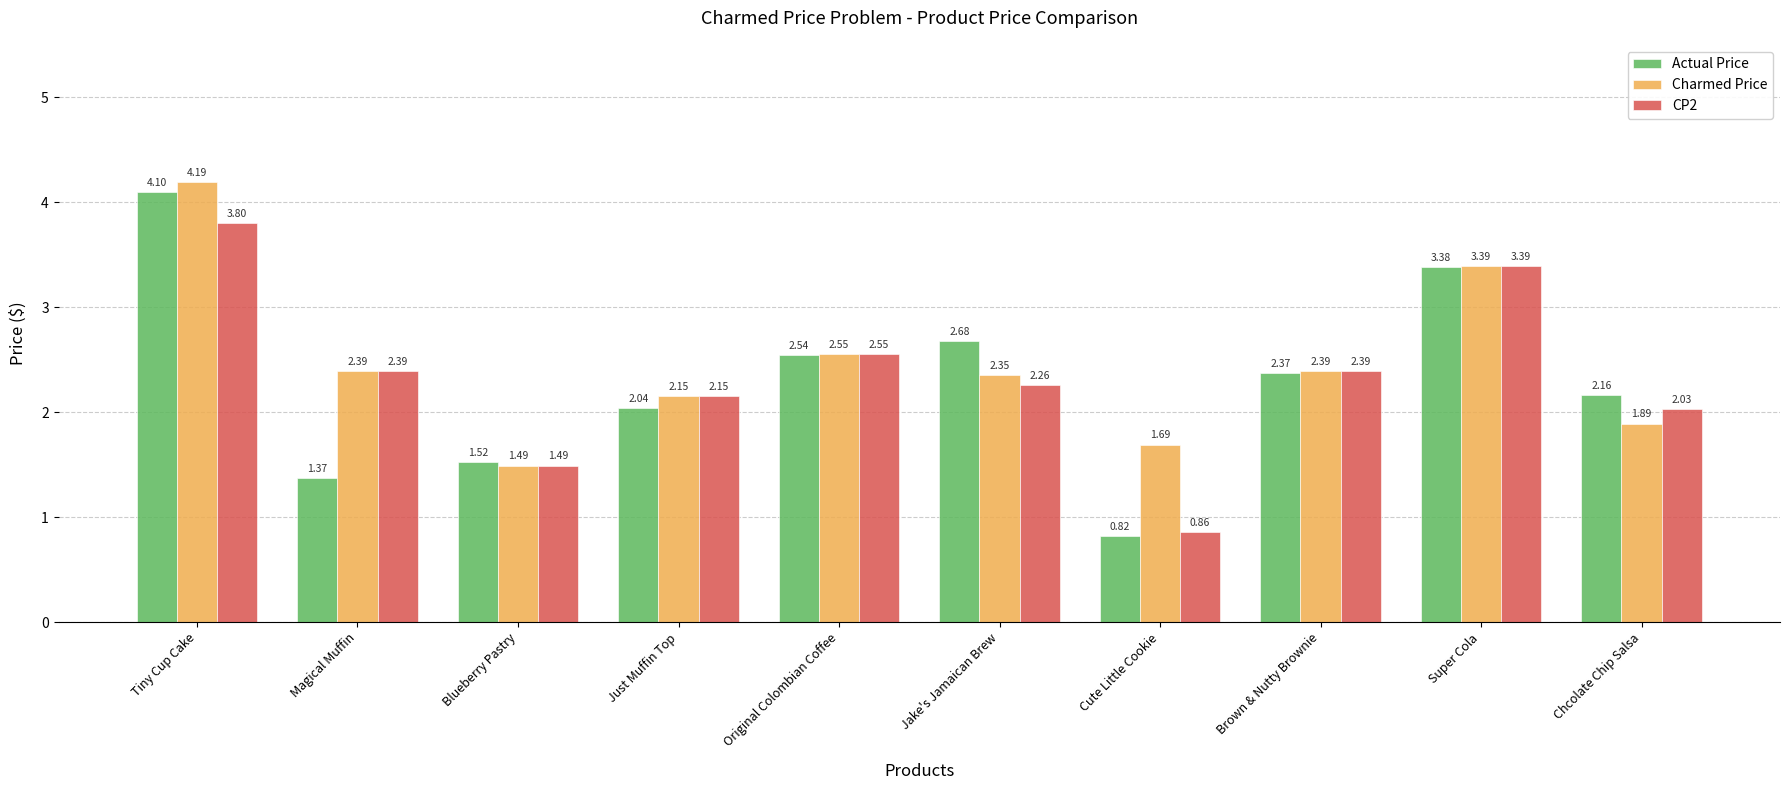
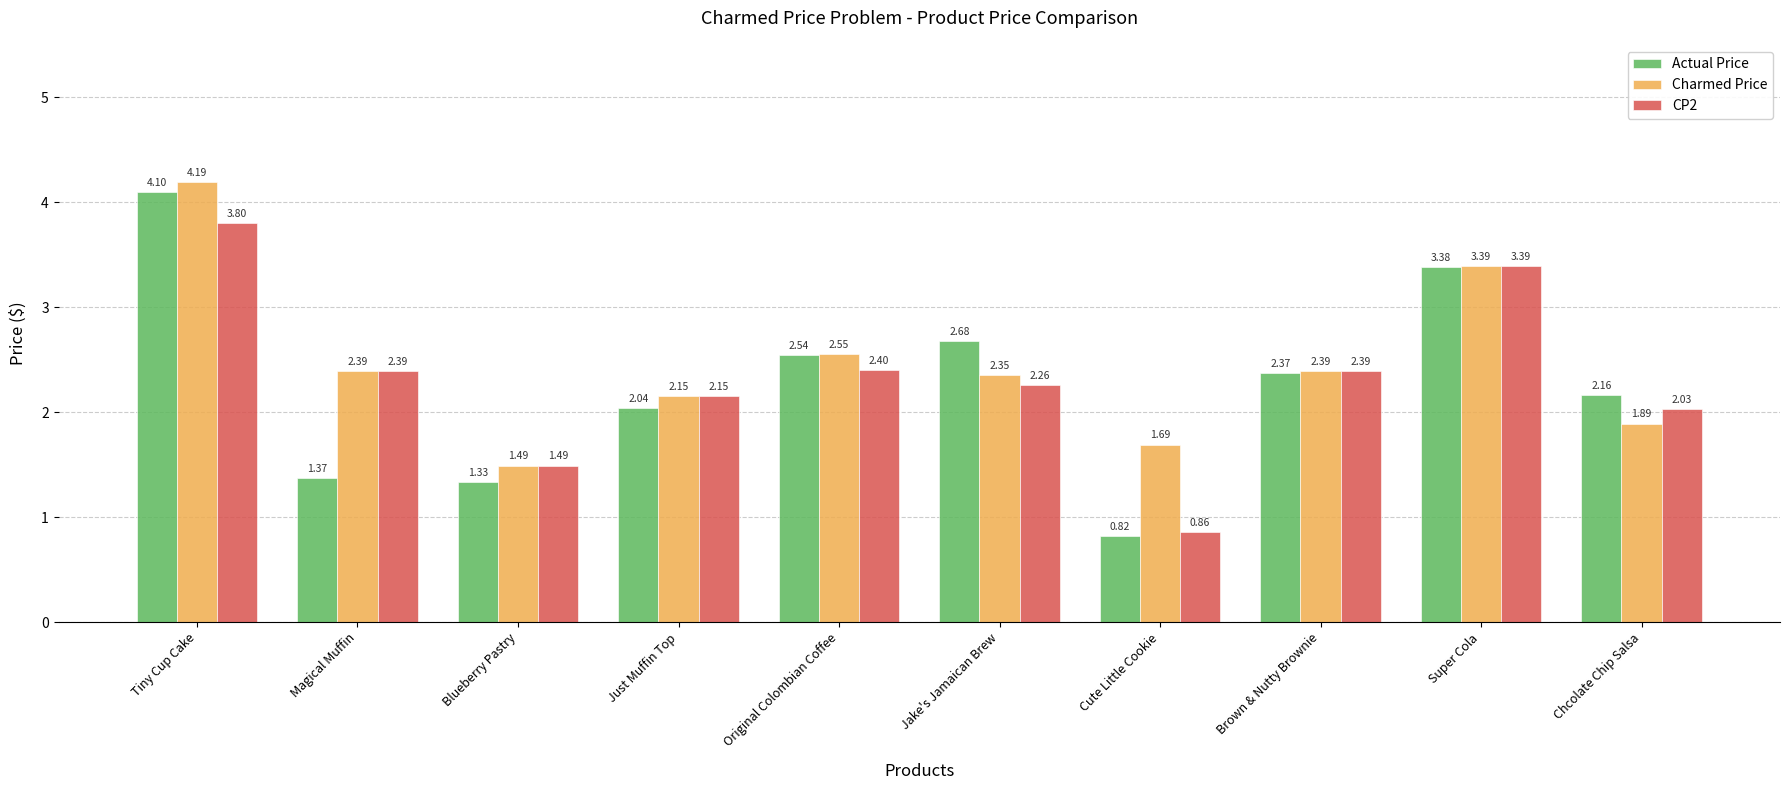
  {
    "Actual Price": {
      "Tiny Cup Cake": 4.10,
      "Magical Muffin": 1.37,
-     "Blueberry Pastry": 1.52,
+     "Blueberry Pastry": 1.33,
      "Just Muffin Top": 2.04,
      "Original Colombian Coffee": 2.54,
      "Jake's Jamaican Brew": 2.68,
      "Cute Little Cookie": 0.82,
      "Brown & Nutty Brownie": 2.37,
      "Super Cola": 3.38,
      "Chcolate Chip Salsa": 2.16
    },
    "Charmed Price": {
      "Tiny Cup Cake": 4.19,
      "Magical Muffin": 2.39,
      "Blueberry Pastry": 1.49,
      "Just Muffin Top": 2.15,
      "Original Colombian Coffee": 2.55,
      "Jake's Jamaican Brew": 2.35,
      "Cute Little Cookie": 1.69,
      "Brown & Nutty Brownie": 2.39,
      "Super Cola": 3.39,
      "Chcolate Chip Salsa": 1.89
    },
    "CP2": {
      "Tiny Cup Cake": 3.80,
      "Magical Muffin": 2.39,
      "Blueberry Pastry": 1.49,
      "Just Muffin Top": 2.15,
-     "Original Colombian Coffee": 2.55,
+     "Original Colombian Coffee": 2.40,
      "Jake's Jamaican Brew": 2.26,
      "Cute Little Cookie": 0.86,
      "Brown & Nutty Brownie": 2.39,
      "Super Cola": 3.39,
      "Chcolate Chip Salsa": 2.03
    }
  }
